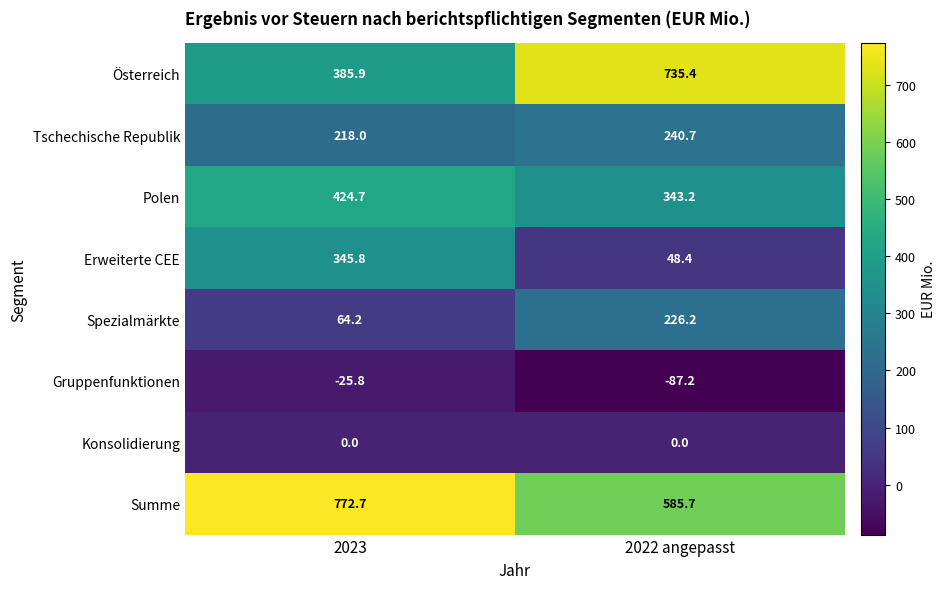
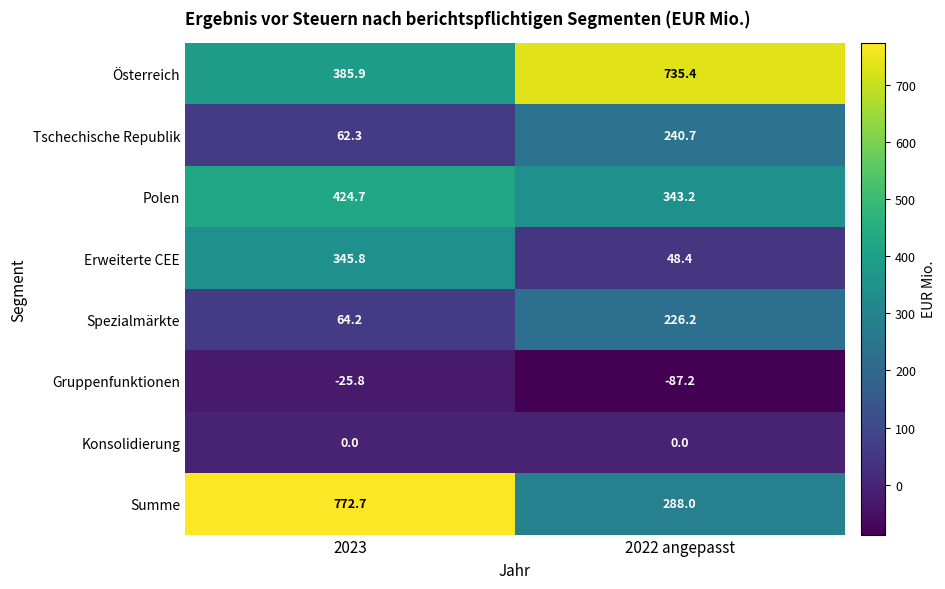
  {
    "Österreich": {
      "2023": 385.9,
      "2022 angepasst": 735.4
    },
    "Tschechische Republik": {
-     "2023": 218.0,
+     "2023": 62.3,
      "2022 angepasst": 240.7
    },
    "Polen": {
      "2023": 424.7,
      "2022 angepasst": 343.2
    },
    "Erweiterte CEE": {
      "2023": 345.8,
      "2022 angepasst": 48.4
    },
    "Spezialmärkte": {
      "2023": 64.2,
      "2022 angepasst": 226.2
    },
    "Gruppenfunktionen": {
      "2023": -25.8,
      "2022 angepasst": -87.2
    },
    "Konsolidierung": {
      "2023": 0.0,
      "2022 angepasst": 0.0
    },
    "Summe": {
      "2023": 772.7,
-     "2022 angepasst": 585.7
+     "2022 angepasst": 288.0
    }
  }
